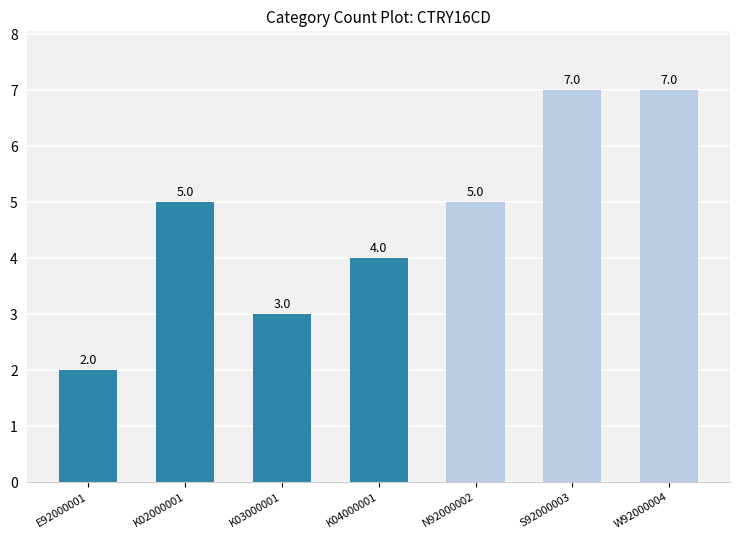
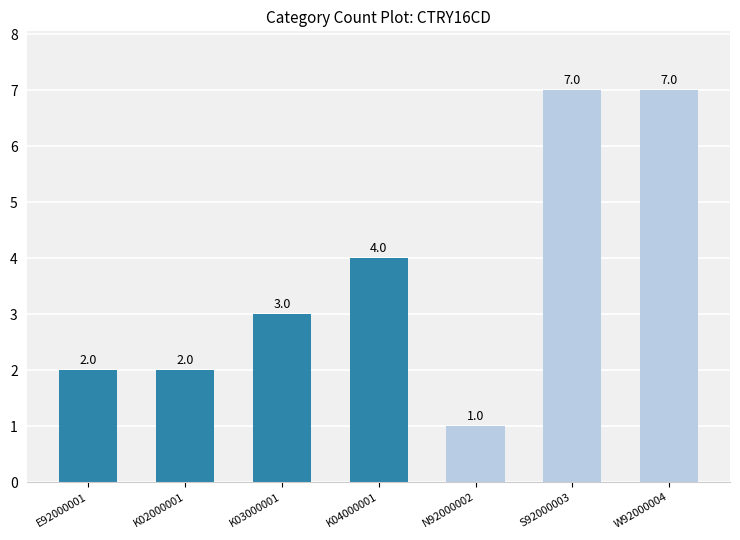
  {
    "E92000001": 2.0,
-   "K02000001": 5.0,
+   "K02000001": 2.0,
    "K03000001": 3.0,
    "K04000001": 4.0,
-   "N92000002": 5.0,
+   "N92000002": 1.0,
    "S92000003": 7.0,
    "W92000004": 7.0
  }
